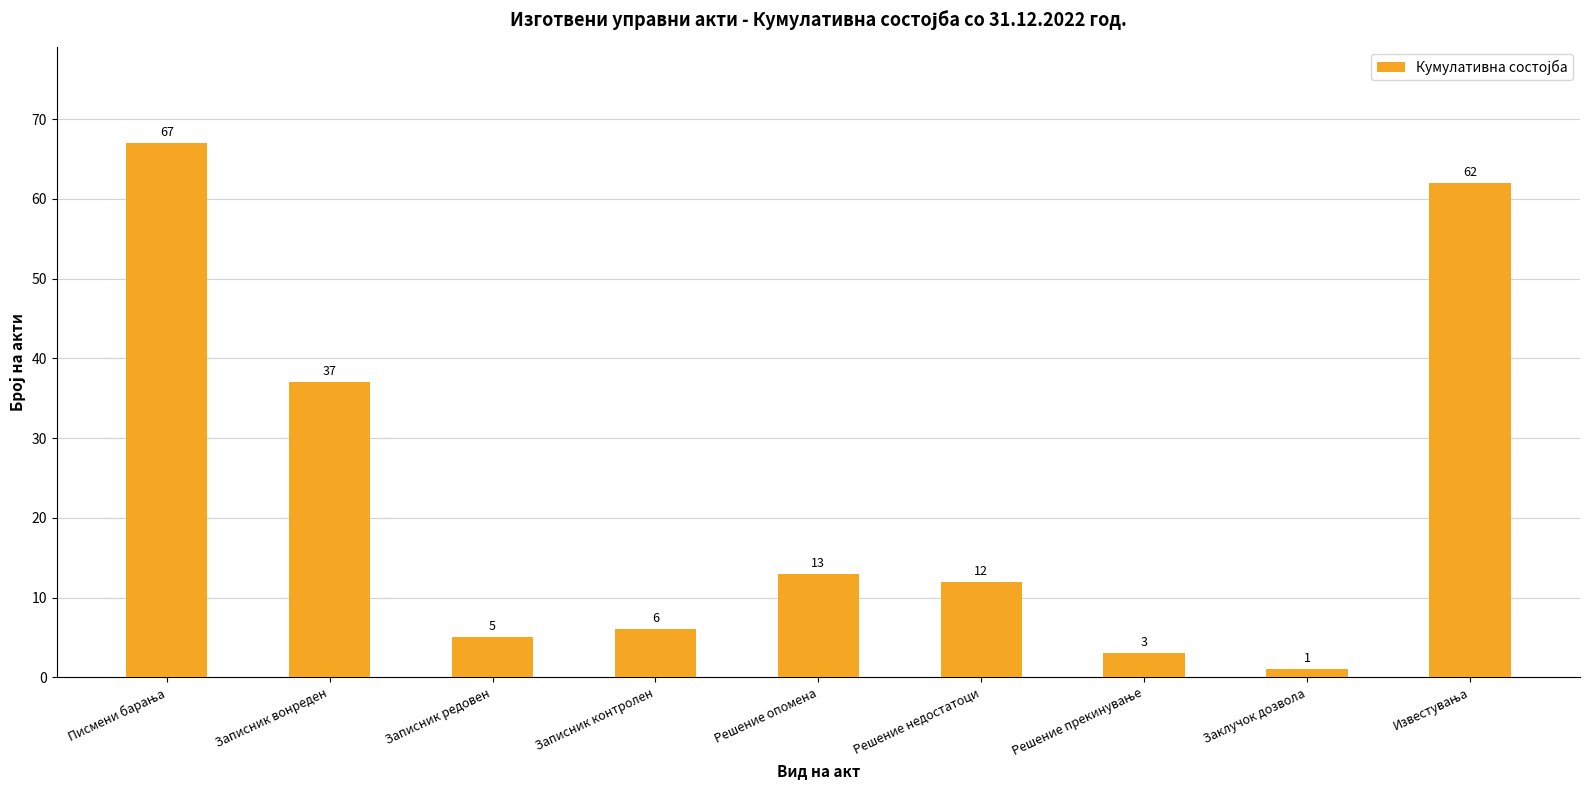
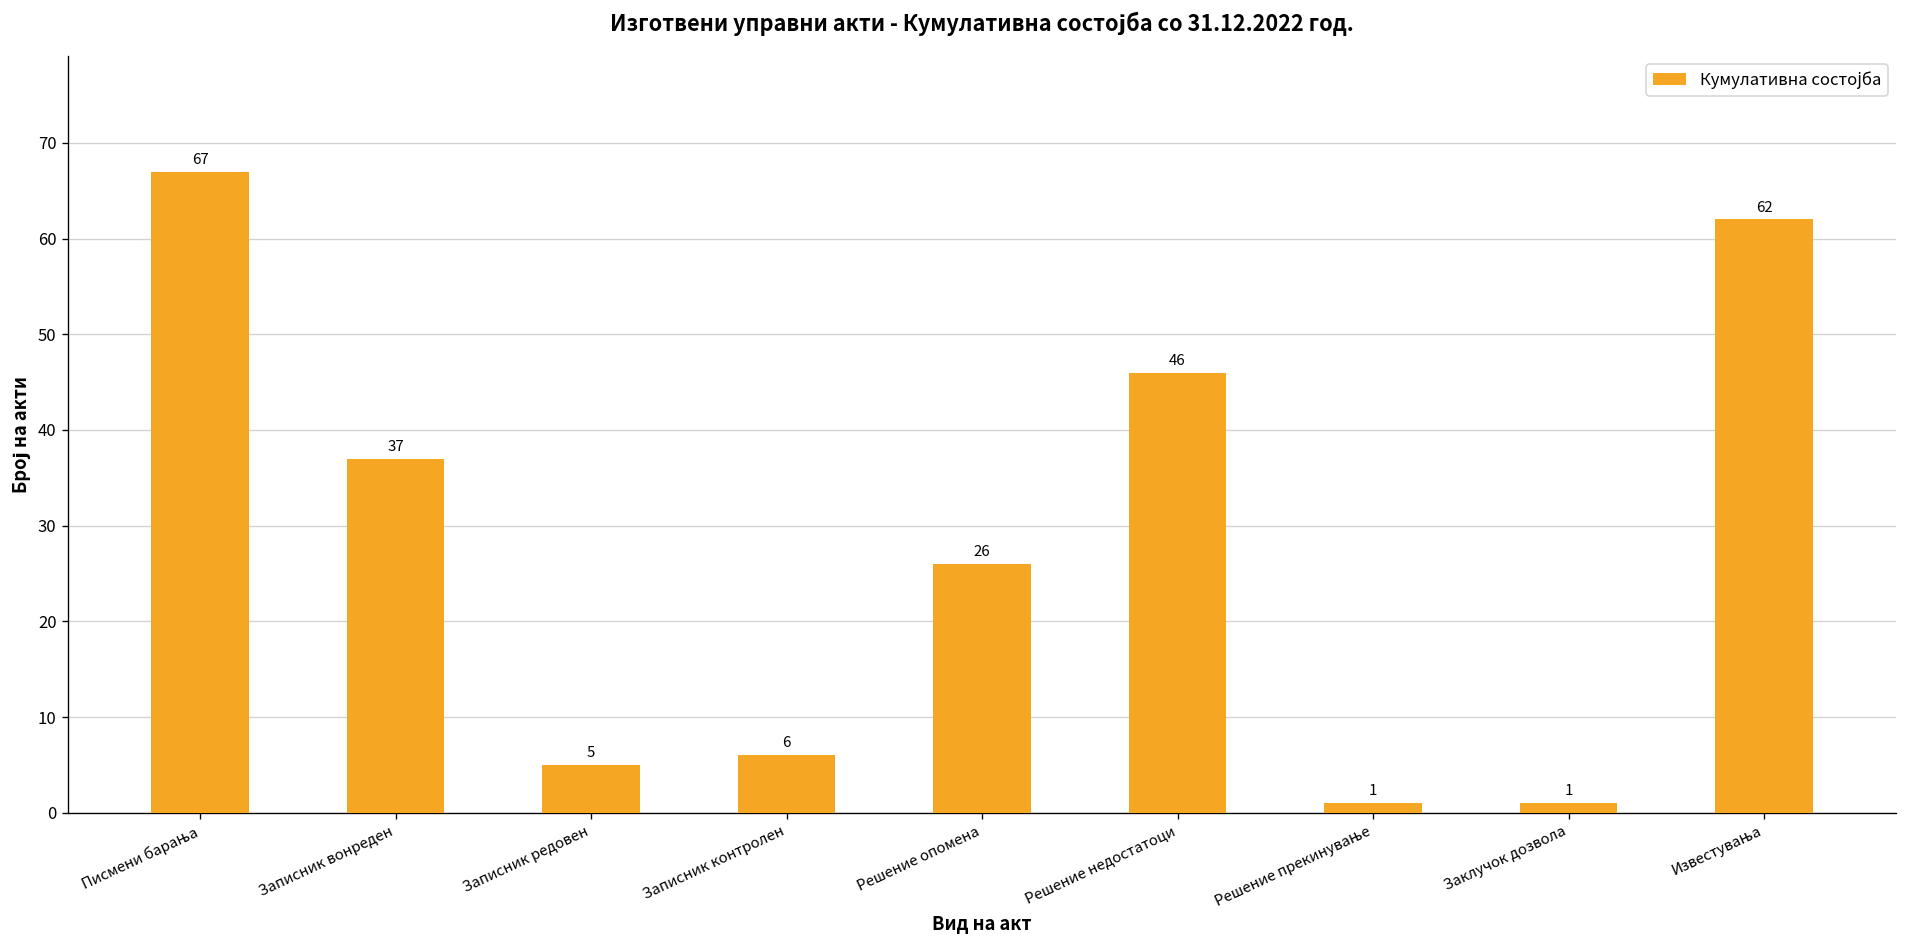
  {
    "Писмени барања": 67,
    "Записник вонреден": 37,
    "Записник редовен": 5,
    "Записник контролен": 6,
-   "Решение опомена": 13,
-   "Решение недостатоци": 12,
-   "Решение прекинување": 3,
+   "Решение опомена": 26,
+   "Решение недостатоци": 46,
+   "Решение прекинување": 1,
    "Заклучок дозвола": 1,
    "Известувања": 62
  }
